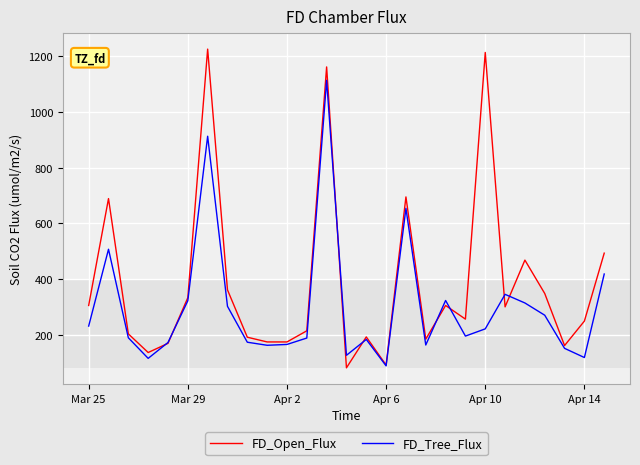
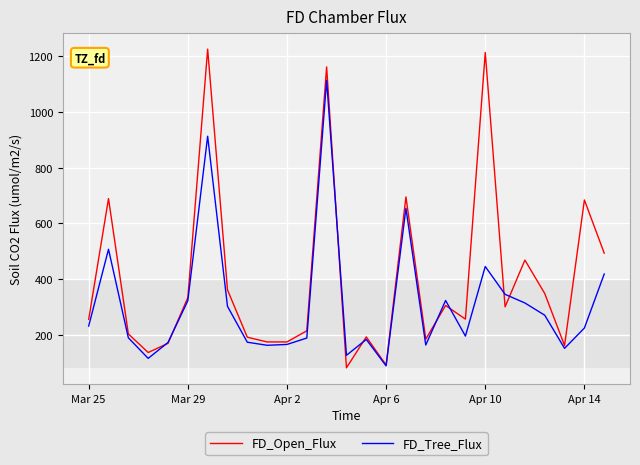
  {
    "FD_Open_Flux": {
-     "Mar 25": 310,
+     "Mar 25": 260,
      "Mar 29": 330,
      "Apr 10": 1210,
-     "Apr 14": 250
+     "Apr 14": 680
    },
    "FD_Tree_Flux": {
      "Mar 25": 230,
      "Mar 29": 320,
-     "Apr 10": 220,
-     "Apr 14": 120
+     "Apr 10": 450,
+     "Apr 14": 220
    }
  }
